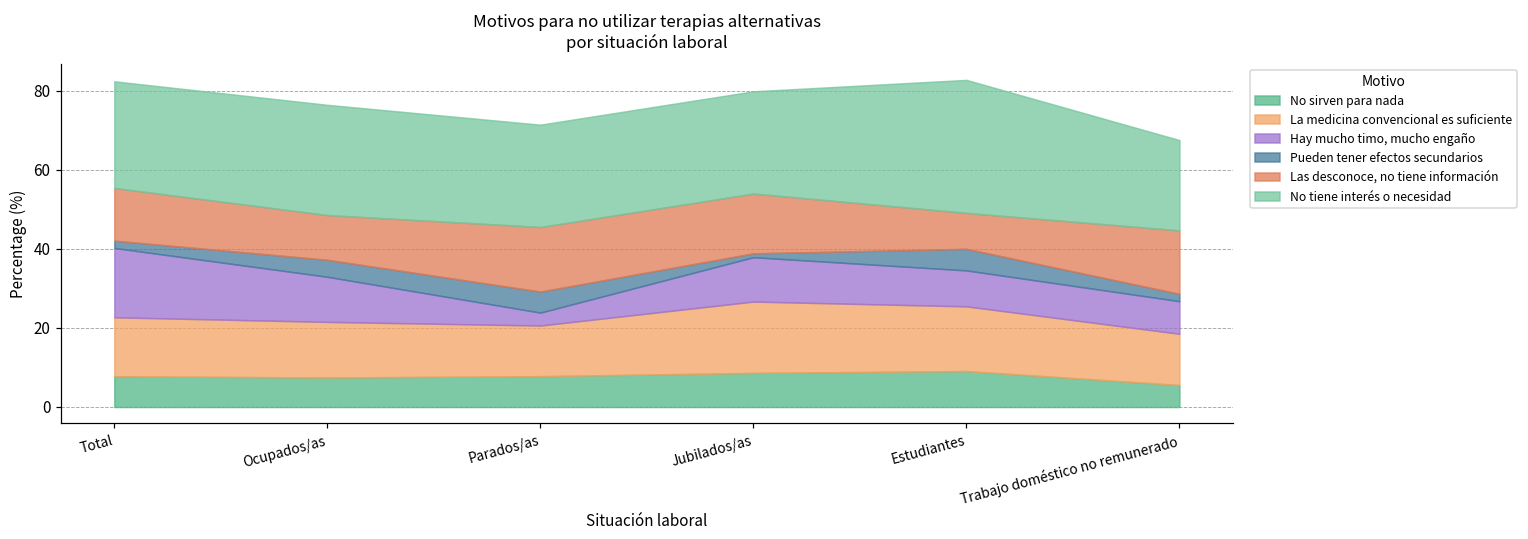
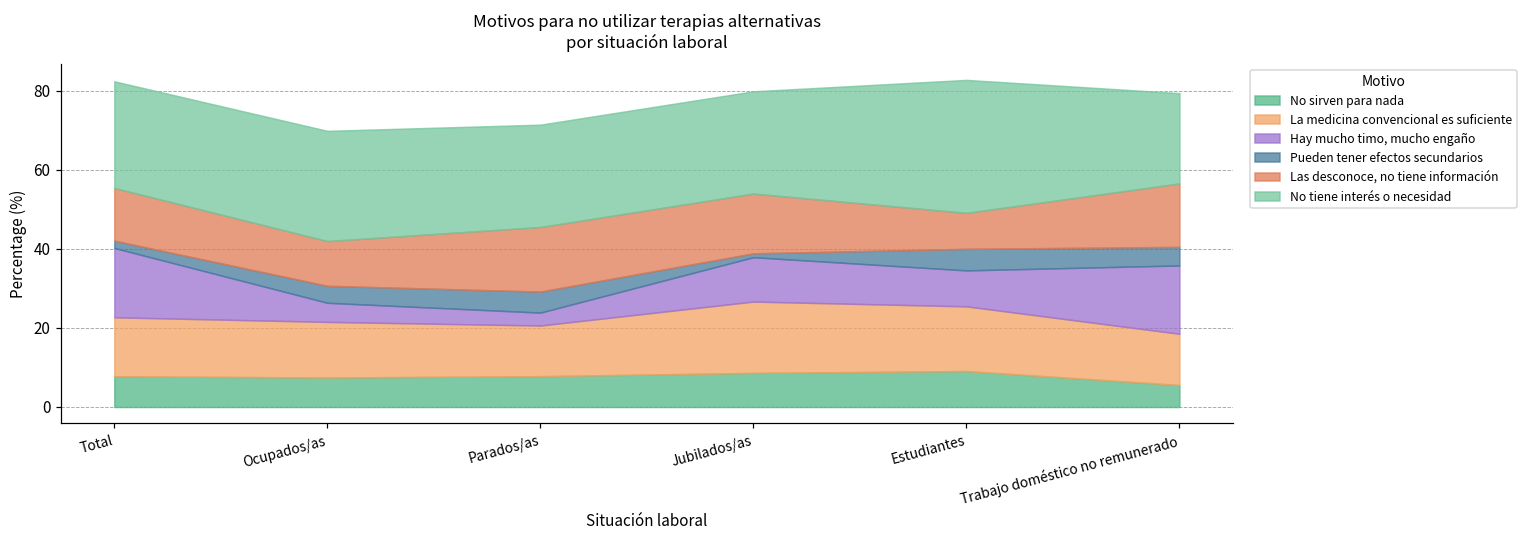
  {
    "Hay mucho timo, mucho engaño": {
      "Total": 18,
-     "Ocupados/as": 11,
+     "Ocupados/as": 5,
      "Parados/as": 3,
      "Jubilados/as": 11,
      "Estudiantes": 9,
-     "Trabajo doméstico no remunerado": 8
+     "Trabajo doméstico no remunerado": 17
    },
    "Pueden tener efectos secundarios": {
      "Total": 2,
      "Ocupados/as": 4,
      "Parados/as": 5,
      "Jubilados/as": 1,
      "Estudiantes": 5,
-     "Trabajo doméstico no remunerado": 2
+     "Trabajo doméstico no remunerado": 5
    }
  }
